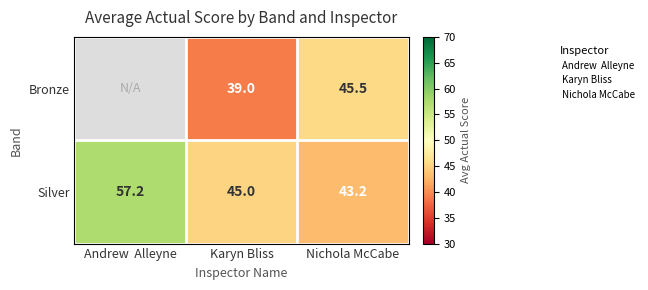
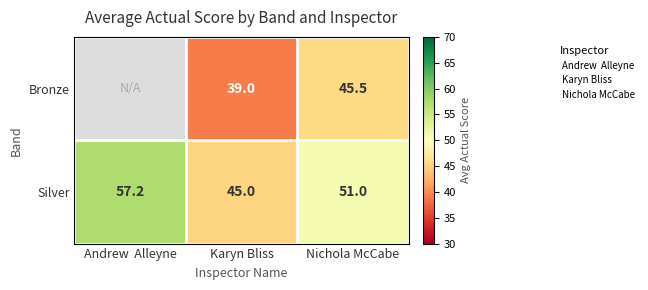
  {
    "Bronze": {
      "Karyn Bliss": 39.0,
      "Nichola McCabe": 45.5
    },
    "Silver": {
      "Andrew Alleyne": 57.2,
      "Karyn Bliss": 45.0,
-     "Nichola McCabe": 43.2
+     "Nichola McCabe": 51.0
    }
  }
